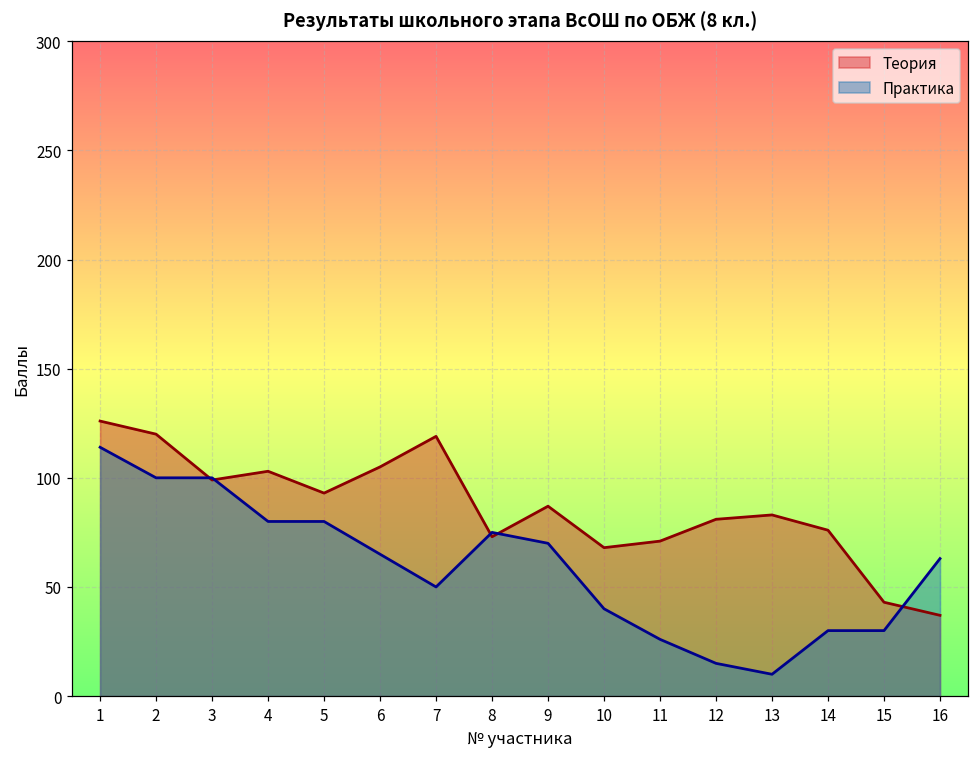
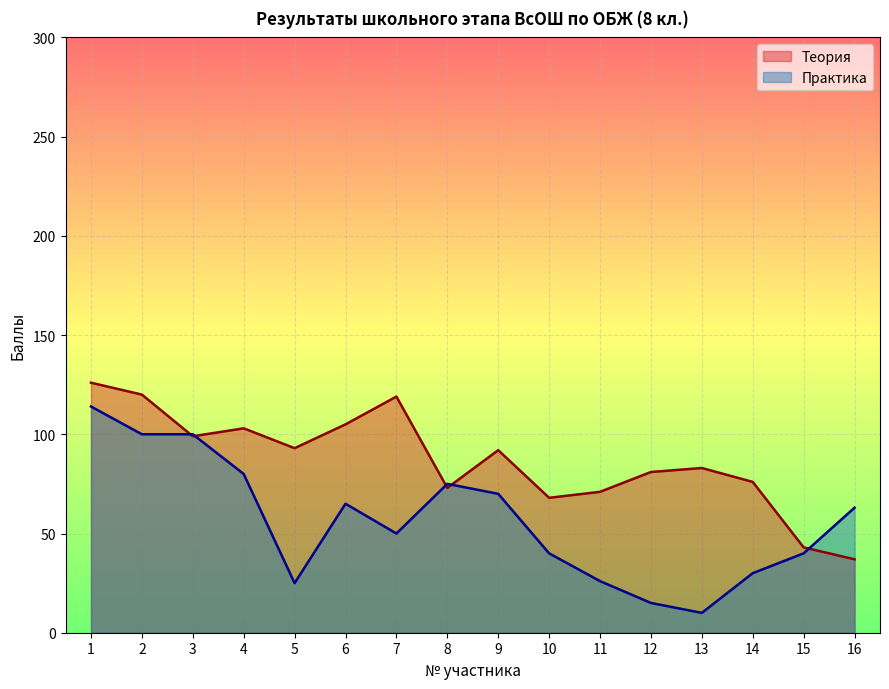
  {
    "Теория": {
      "1": 126,
      "2": 120,
      "4": 103,
      "5": 93,
      "6": 105,
      "7": 119,
      "8": 73,
-     "9": 87,
+     "9": 92,
      "10": 68,
      "11": 71,
      "12": 81,
      "13": 83,
      "14": 76,
      "15": 43,
      "16": 37
    },
    "Практика": {
      "1": 114,
      "2": 100,
      "4": 80,
-     "5": 80,
+     "5": 25,
      "6": 65,
      "7": 50,
      "8": 75,
      "9": 70,
      "10": 40,
      "11": 26,
      "12": 15,
      "13": 10,
      "14": 30,
-     "15": 30,
+     "15": 40,
      "16": 63
    }
  }
